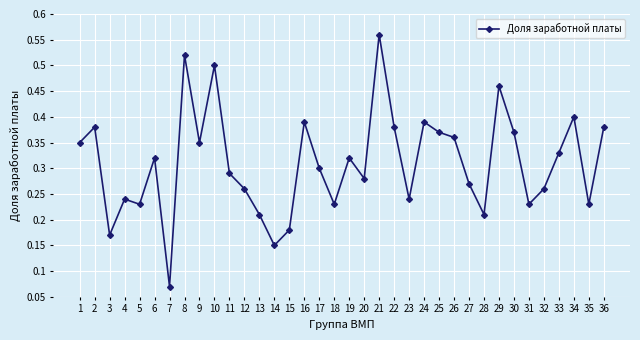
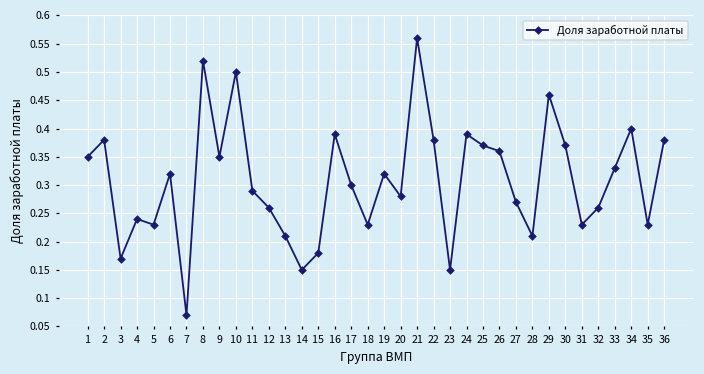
  {
    "1": 0.35,
    "2": 0.38,
    "3": 0.17,
    "4": 0.24,
    "5": 0.23,
    "6": 0.32,
    "7": 0.07,
    "8": 0.52,
    "9": 0.35,
    "10": 0.50,
    "11": 0.29,
    "12": 0.26,
    "13": 0.21,
    "14": 0.15,
    "15": 0.18,
    "16": 0.39,
    "17": 0.30,
    "18": 0.23,
    "19": 0.32,
    "20": 0.28,
    "21": 0.56,
    "22": 0.38,
-   "23": 0.24,
+   "23": 0.15,
    "24": 0.39,
    "25": 0.37,
    "26": 0.36,
    "27": 0.27,
    "28": 0.21,
    "29": 0.46,
    "30": 0.37,
    "31": 0.23,
    "32": 0.26,
    "33": 0.33,
    "34": 0.40,
    "35": 0.23,
    "36": 0.38
  }
